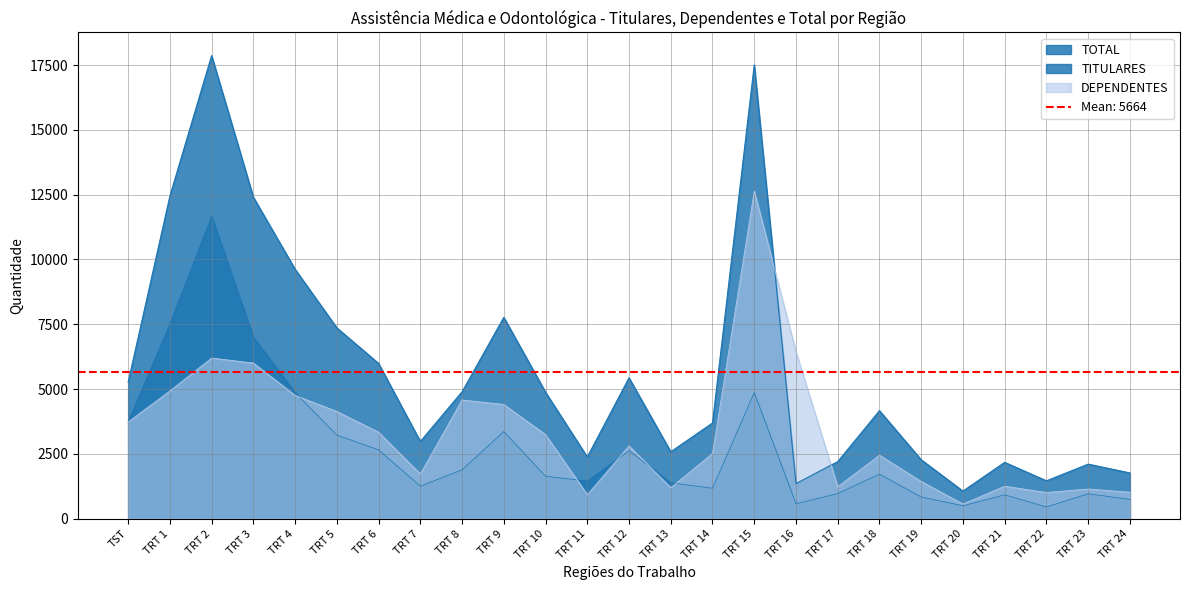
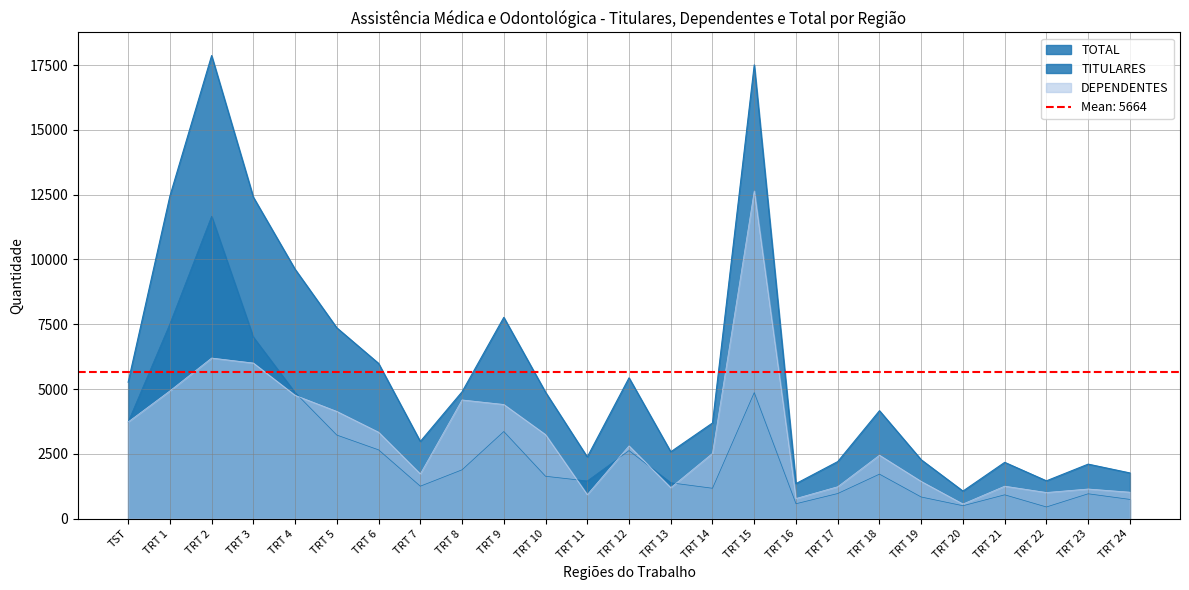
  {
    "DEPENDENTES": {
      "TRT 1": 4900,
      "TRT 2": 6200,
      "TRT 3": 6000,
      "TRT 4": 4800,
      "TRT 5": 4100,
      "TRT 6": 3300,
      "TRT 7": 1700,
      "TRT 8": 4600,
      "TRT 9": 4400,
      "TRT 10": 3200,
      "TRT 11": 900,
      "TRT 12": 2800,
      "TRT 13": 1200,
      "TRT 14": 2500,
      "TRT 15": 12600,
-     "TRT 16": 6400,
+     "TRT 16": 800,
      "TRT 17": 1200,
      "TRT 18": 2400,
      "TRT 19": 1400,
      "TRT 21": 1300,
      "TRT 22": 1000,
      "TRT 23": 1100,
      "TRT 24": 1000
    }
  }
